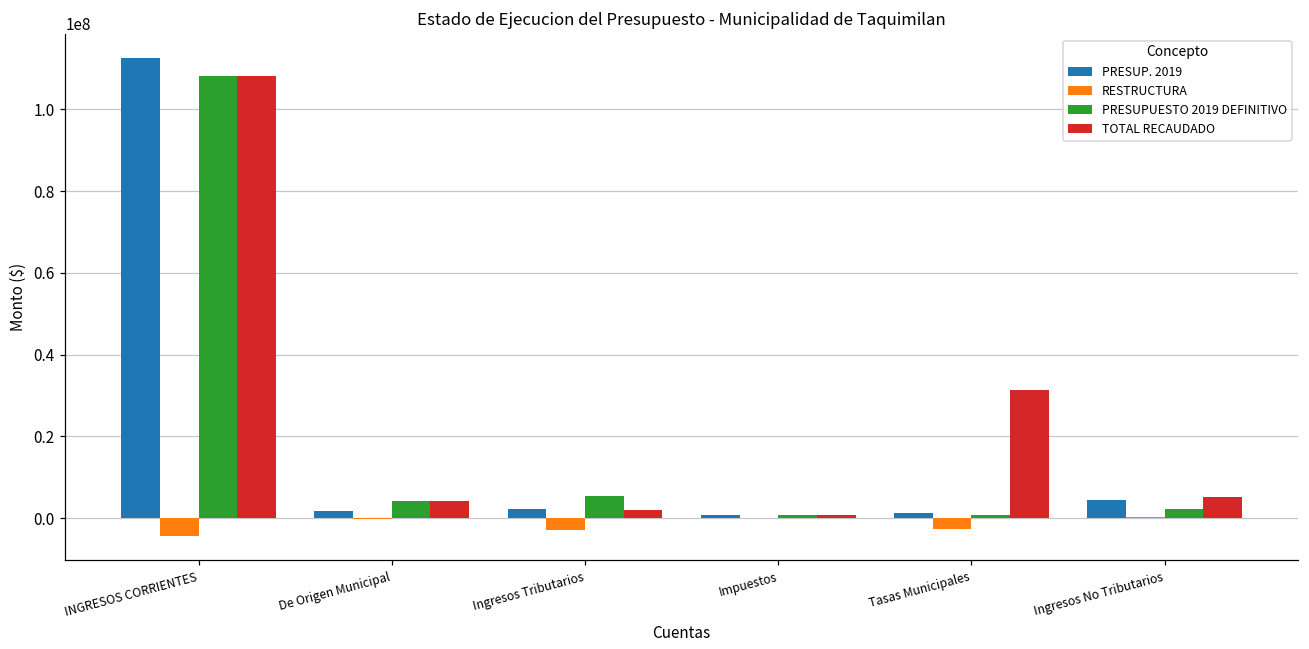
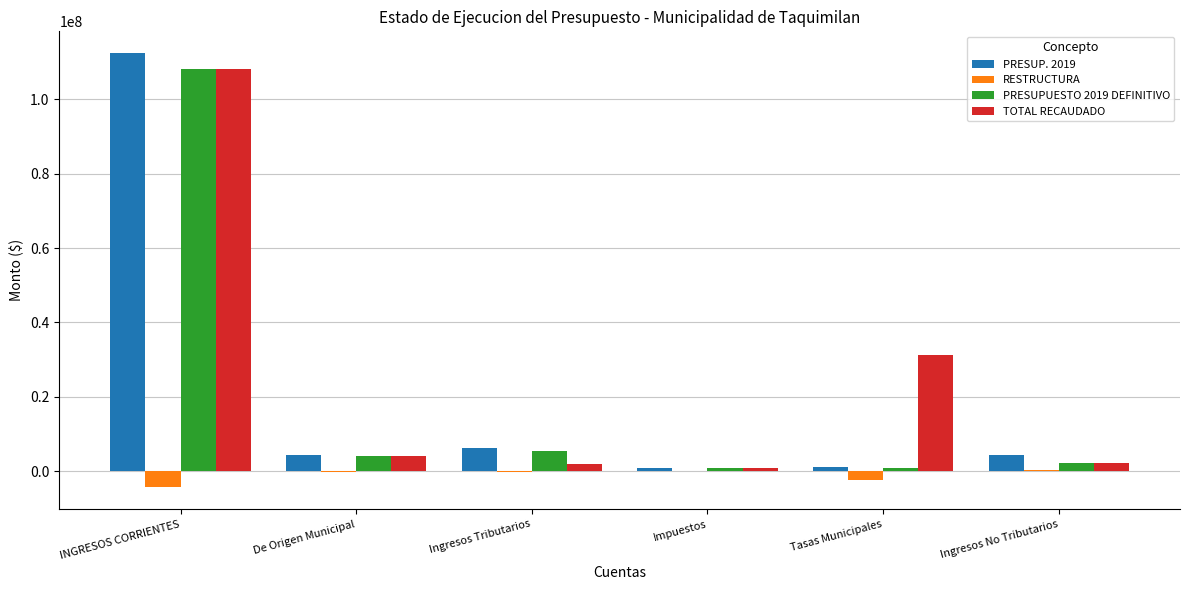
  {
    "PRESUP. 2019": {
      "INGRESOS CORRIENTES": 112000000,
-     "De Origen Municipal": 2000000,
-     "Ingresos Tributarios": 2000000,
+     "De Origen Municipal": 4000000,
+     "Ingresos Tributarios": 6000000,
      "Impuestos": 1000000,
      "Tasas Municipales": 1000000,
      "Ingresos No Tributarios": 4000000
    },
    "RESTRUCTURA": {
      "INGRESOS CORRIENTES": -4000000,
-     "Ingresos Tributarios": -3000000,
+     "Ingresos Tributarios": 0,
      "Tasas Municipales": -3000000
    },
    "PRESUPUESTO 2019 DEFINITIVO": {
      "INGRESOS CORRIENTES": 108000000,
      "De Origen Municipal": 4000000,
      "Ingresos Tributarios": 5000000,
      "Impuestos": 1000000,
      "Tasas Municipales": 1000000,
      "Ingresos No Tributarios": 2000000
    },
    "TOTAL RECAUDADO": {
      "INGRESOS CORRIENTES": 108000000,
      "De Origen Municipal": 4000000,
      "Ingresos Tributarios": 2000000,
      "Impuestos": 1000000,
      "Tasas Municipales": 31000000,
-     "Ingresos No Tributarios": 5000000
+     "Ingresos No Tributarios": 2000000
    }
  }
